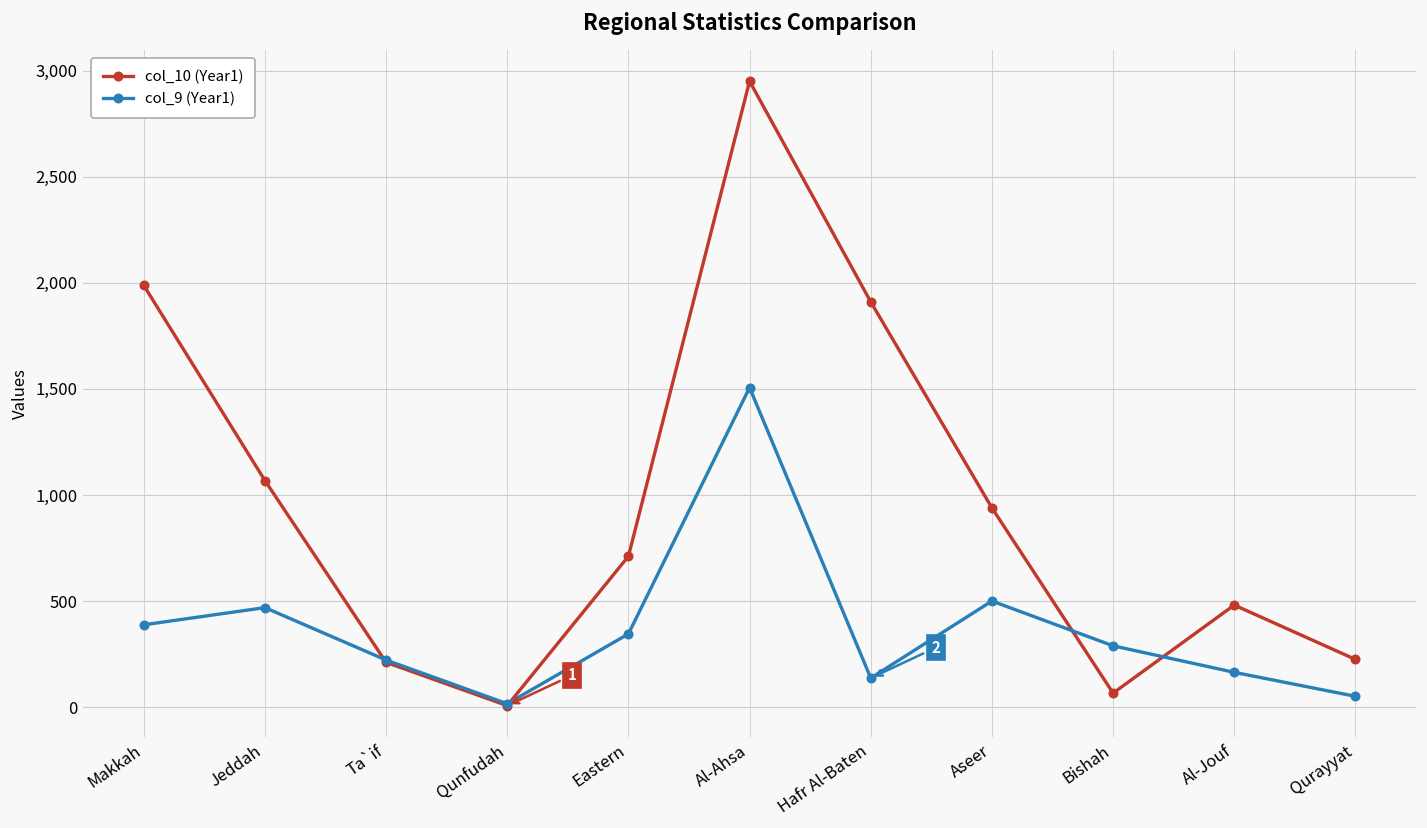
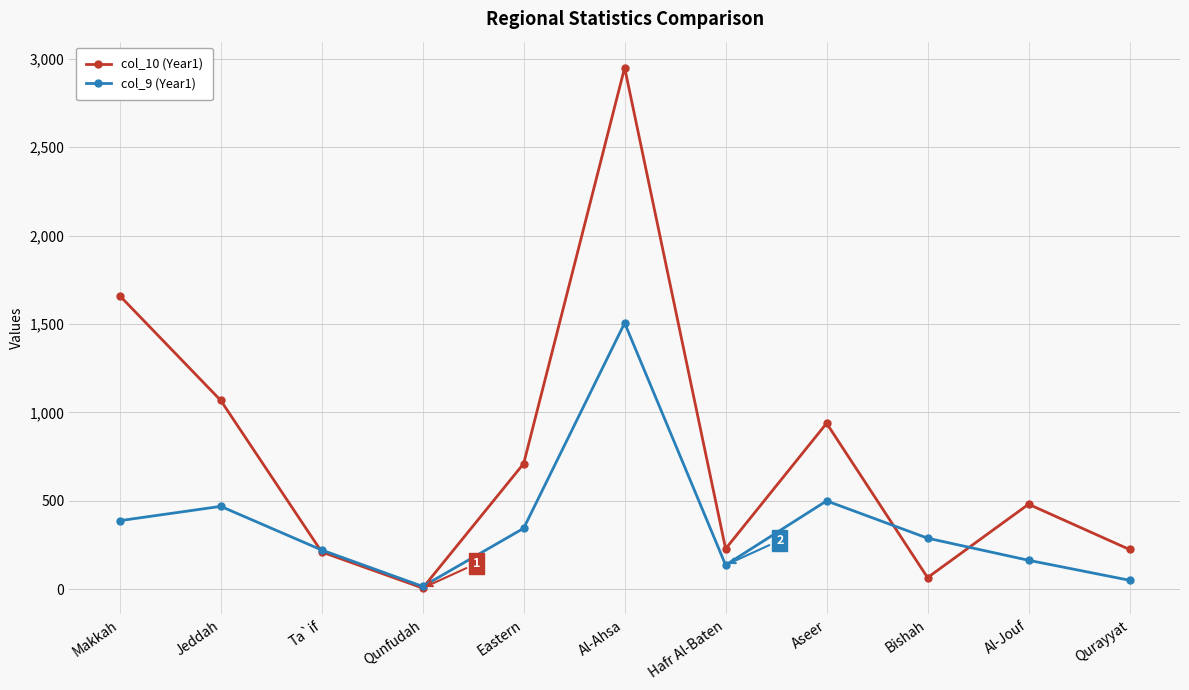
  {
    "col_10 (Year1)": {
-     "Makkah": "1,990",
+     "Makkah": "1,660",
      "Jeddah": "1,070",
      "Eastern": "710",
      "Al-Ahsa": "2,950",
-     "Hafr Al-Baten": "1,910",
+     "Hafr Al-Baten": "230",
      "Aseer": "940",
      "Bishah": "70",
      "Al-Jouf": "480",
      "Qurayyat": "230"
    },
    "col_9 (Year1)": {
      "Makkah": "390",
      "Jeddah": "470",
      "Eastern": "350",
      "Al-Ahsa": "1,510",
      "Hafr Al-Baten": "140",
      "Aseer": "500",
      "Bishah": "290",
      "Al-Jouf": "160",
      "Qurayyat": "50"
    }
  }
